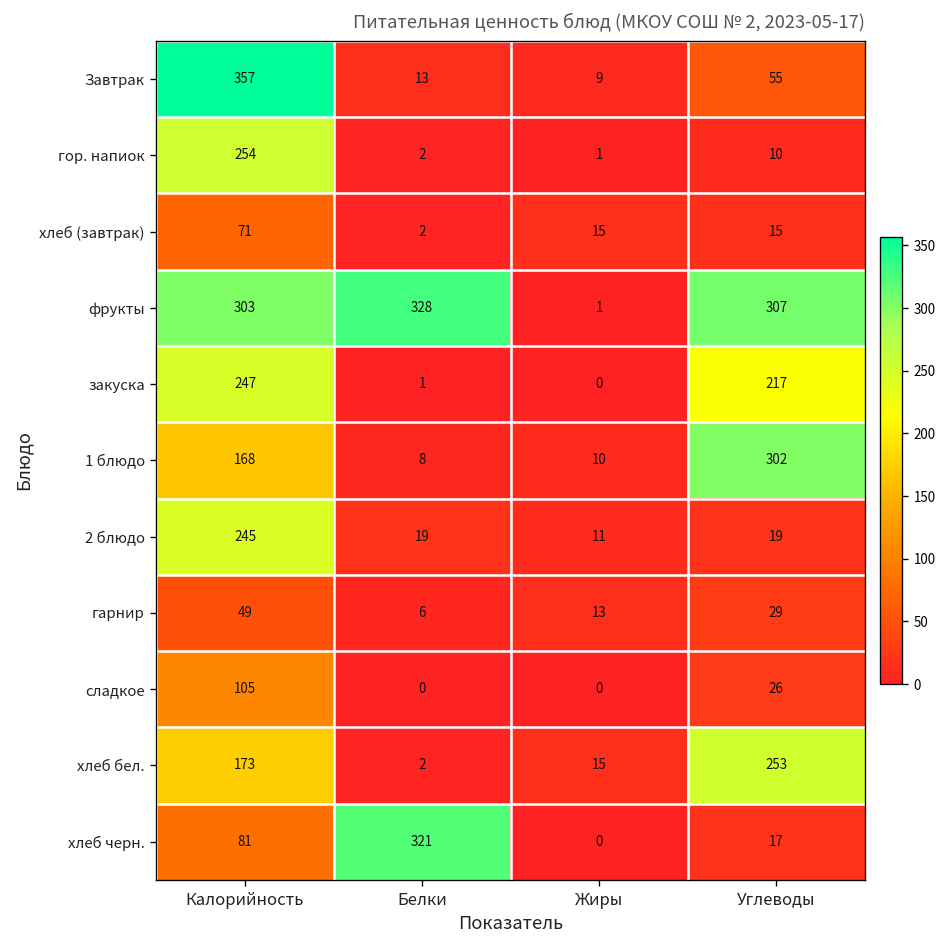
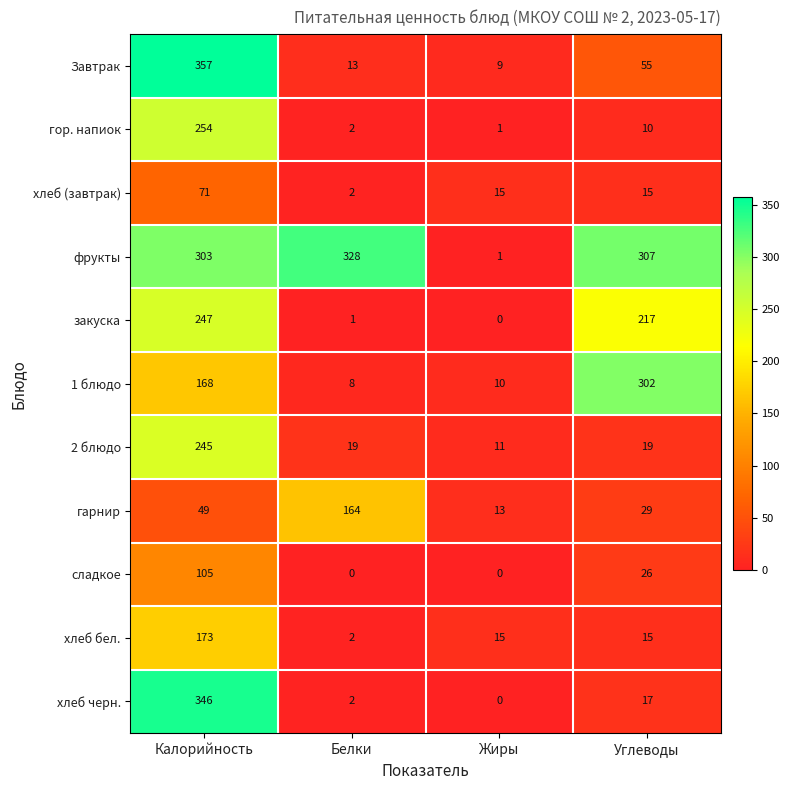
  {
    "Завтрак": {
      "Калорийность": 357,
      "Белки": 13,
      "Жиры": 9,
      "Углеводы": 55
    },
    "гор. напиок": {
      "Калорийность": 254,
      "Белки": 2,
      "Жиры": 1,
      "Углеводы": 10
    },
    "хлеб (завтрак)": {
      "Калорийность": 71,
      "Белки": 2,
      "Жиры": 15,
      "Углеводы": 15
    },
    "фрукты": {
      "Калорийность": 303,
      "Белки": 328,
      "Жиры": 1,
      "Углеводы": 307
    },
    "закуска": {
      "Калорийность": 247,
      "Белки": 1,
      "Жиры": 0,
      "Углеводы": 217
    },
    "1 блюдо": {
      "Калорийность": 168,
      "Белки": 8,
      "Жиры": 10,
      "Углеводы": 302
    },
    "2 блюдо": {
      "Калорийность": 245,
      "Белки": 19,
      "Жиры": 11,
      "Углеводы": 19
    },
    "гарнир": {
      "Калорийность": 49,
-     "Белки": 6,
+     "Белки": 164,
      "Жиры": 13,
      "Углеводы": 29
    },
    "сладкое": {
      "Калорийность": 105,
      "Белки": 0,
      "Жиры": 0,
      "Углеводы": 26
    },
    "хлеб бел.": {
      "Калорийность": 173,
      "Белки": 2,
      "Жиры": 15,
-     "Углеводы": 253
+     "Углеводы": 15
    },
    "хлеб черн.": {
-     "Калорийность": 81,
-     "Белки": 321,
+     "Калорийность": 346,
+     "Белки": 2,
      "Жиры": 0,
      "Углеводы": 17
    }
  }
